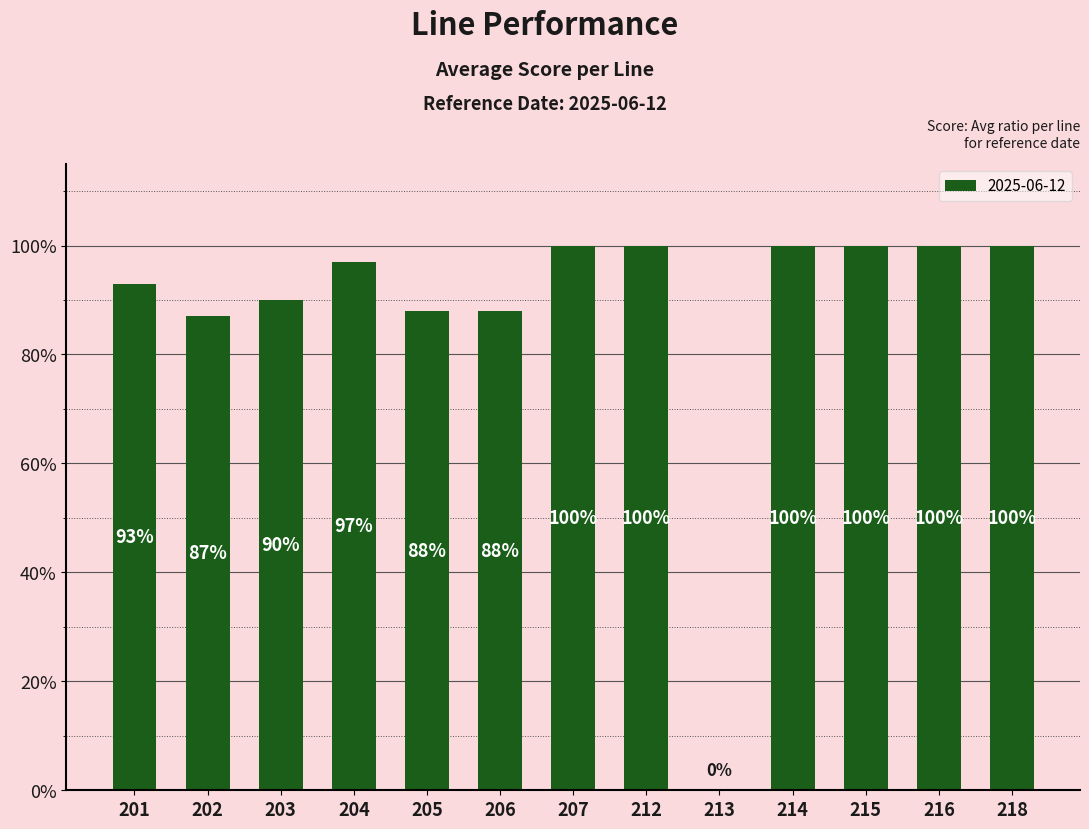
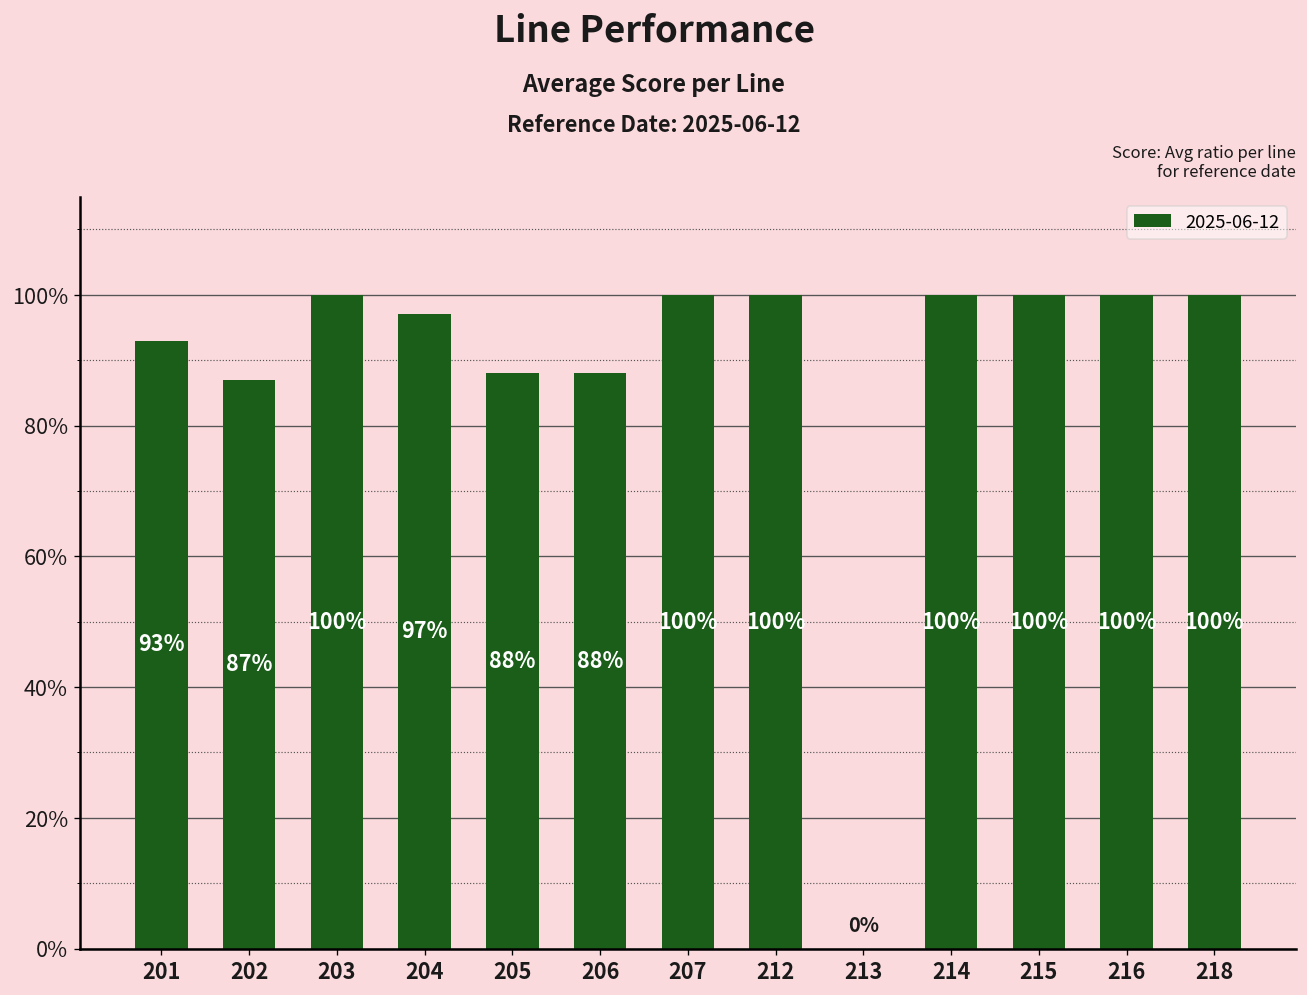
  {
    "201": "93%",
    "202": "87%",
-   "203": "90%",
+   "203": "100%",
    "204": "97%",
    "205": "88%",
    "206": "88%",
    "207": "100%",
    "212": "100%",
    "213": "0%",
    "214": "100%",
    "215": "100%",
    "216": "100%",
    "218": "100%"
  }
